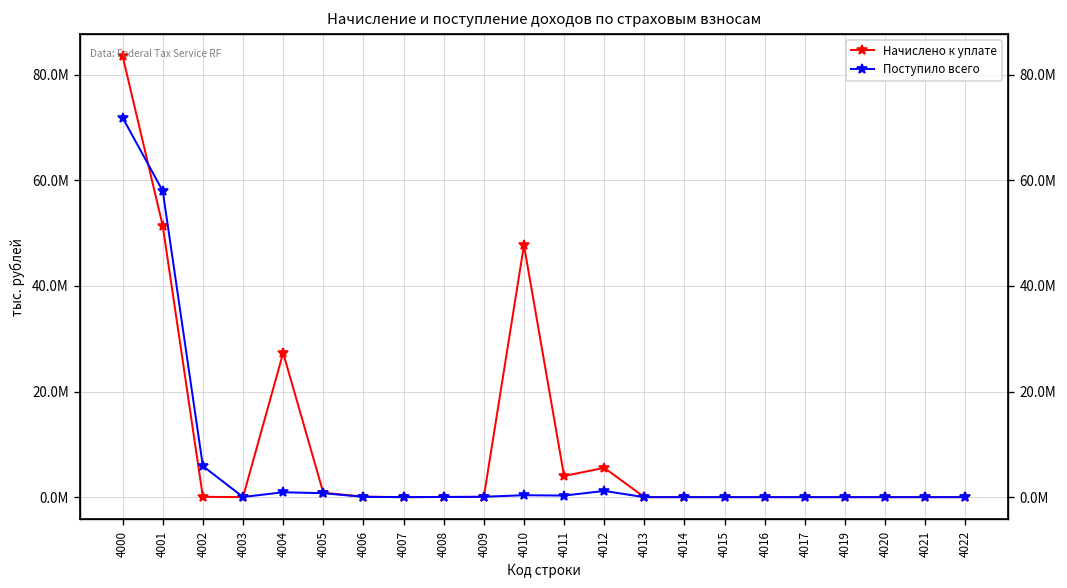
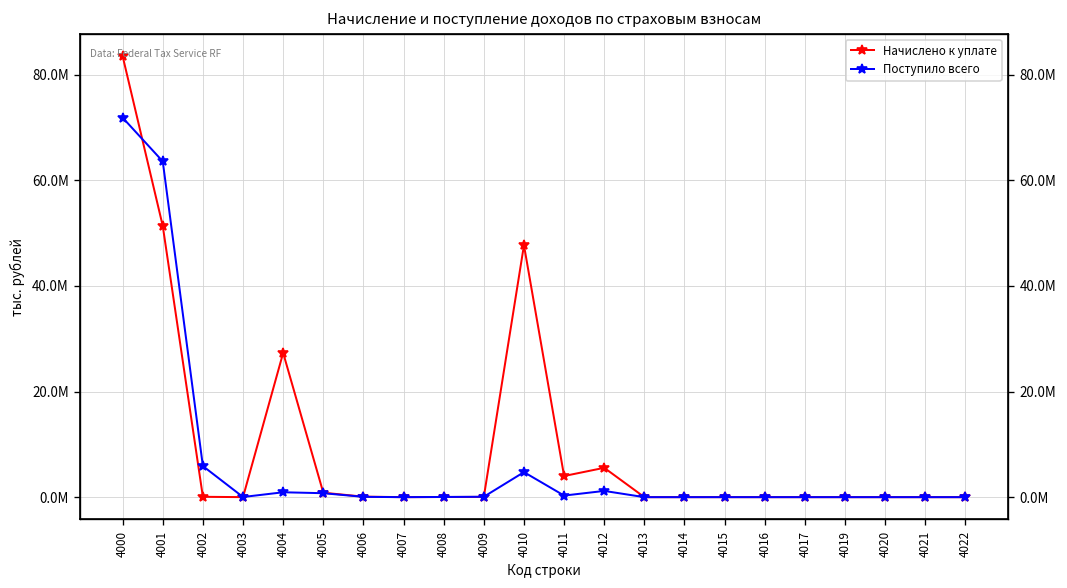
  {
    "Начислено к уплате": {
      "4000": 84000000,
      "4001": 51000000,
      "4002": 0,
      "4004": 27000000,
      "4010": 48000000,
      "4011": 4000000,
      "4012": 6000000
    },
    "Поступило всего": {
      "4000": 72000000,
-     "4001": 58000000,
+     "4001": 64000000,
      "4002": 6000000,
      "4004": 1000000,
-     "4010": 0,
+     "4010": 5000000,
      "4011": 0,
      "4012": 1000000
    }
  }
